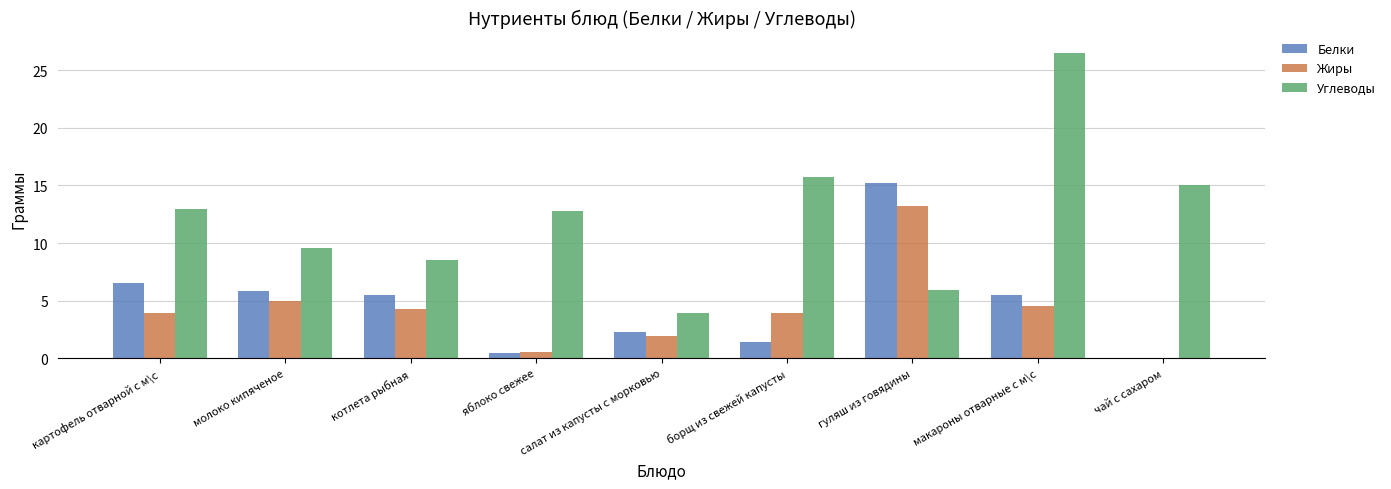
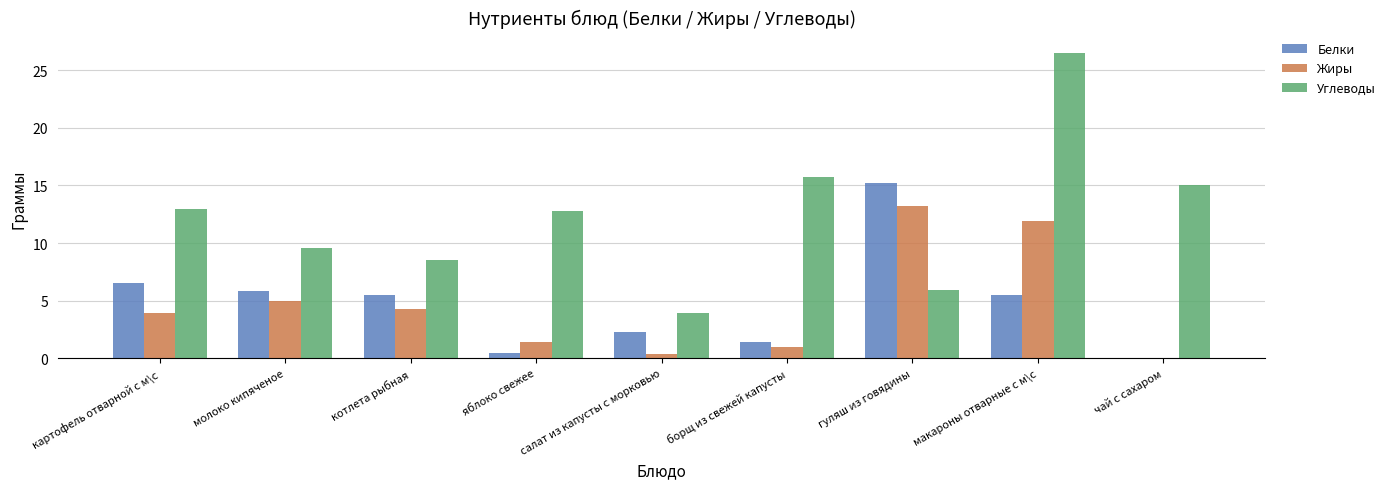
  {
    "Белки": {
      "картофель отварной с м\\с": 6.6,
      "молоко кипяченое": 5.8,
      "котлета рыбная": 5.5,
      "яблоко свежее": 0.5,
      "салат из капусты с морковью": 2.3,
      "борщ из свежей капусты": 1.4,
      "гуляш из говядины": 15.2,
      "макароны отварные с м\\с": 5.5
    },
    "Жиры": {
      "картофель отварной с м\\с": 4.0,
      "молоко кипяченое": 5.0,
      "котлета рыбная": 4.3,
-     "яблоко свежее": 0.5,
-     "салат из капусты с морковью": 1.9,
-     "борщ из свежей капусты": 3.9,
+     "яблоко свежее": 1.4,
+     "салат из капусты с морковью": 0.4,
+     "борщ из свежей капусты": 1.0,
      "гуляш из говядины": 13.2,
-     "макароны отварные с м\\с": 4.5
+     "макароны отварные с м\\с": 11.9
    },
    "Углеводы": {
      "картофель отварной с м\\с": 13.0,
      "молоко кипяченое": 9.6,
      "котлета рыбная": 8.5,
      "яблоко свежее": 12.7,
      "салат из капусты с морковью": 3.9,
      "борщ из свежей капусты": 15.8,
      "гуляш из говядины": 5.9,
      "макароны отварные с м\\с": 26.5,
      "чай с сахаром": 15.0
    }
  }
